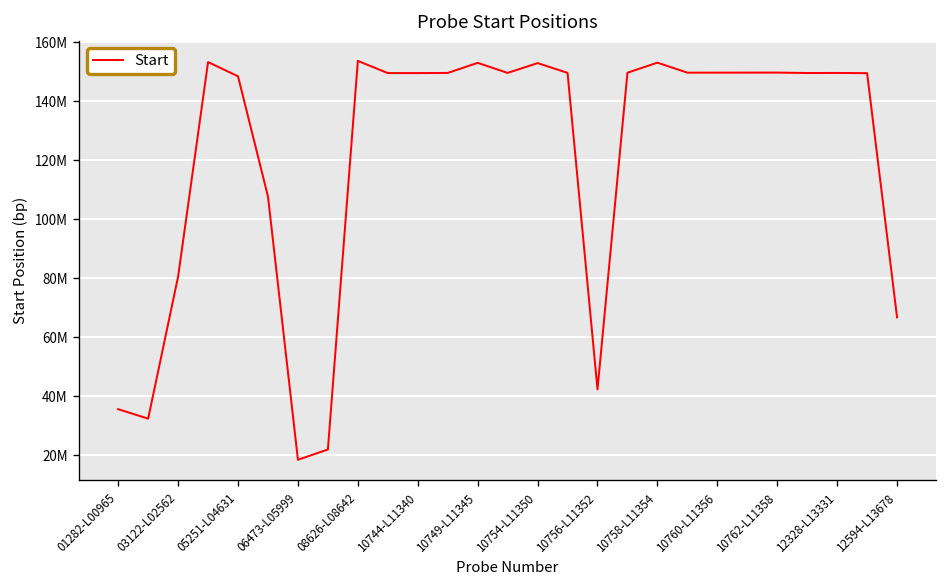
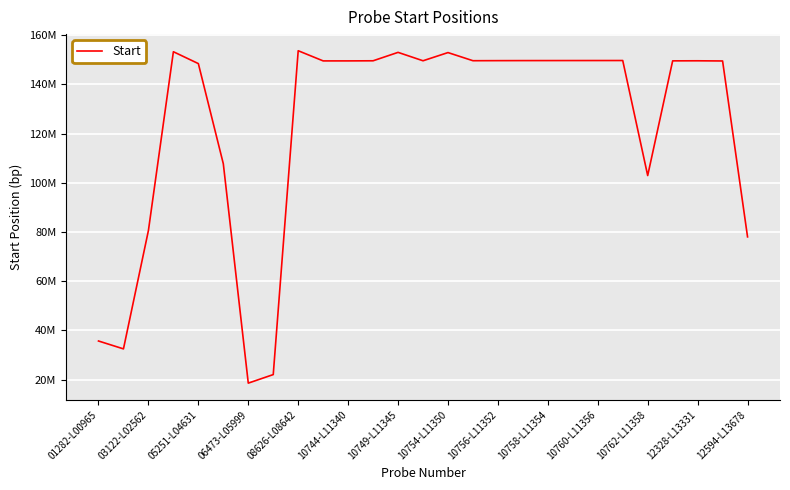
  {
    "01282-L00965": 36000000,
    "03122-L02562": 81000000,
    "05251-L04631": 148000000,
    "06473-L05999": 19000000,
    "08626-L08642": 154000000,
    "10744-L11340": 150000000,
    "10749-L11345": 153000000,
    "10754-L11350": 153000000,
-   "10756-L11352": 42000000,
-   "10758-L11354": 153000000,
+   "10756-L11352": 150000000,
+   "10758-L11354": 150000000,
    "10760-L11356": 150000000,
-   "10762-L11358": 150000000,
+   "10762-L11358": 103000000,
    "12328-L13331": 150000000,
-   "12594-L13678": 67000000
+   "12594-L13678": 78000000
  }
